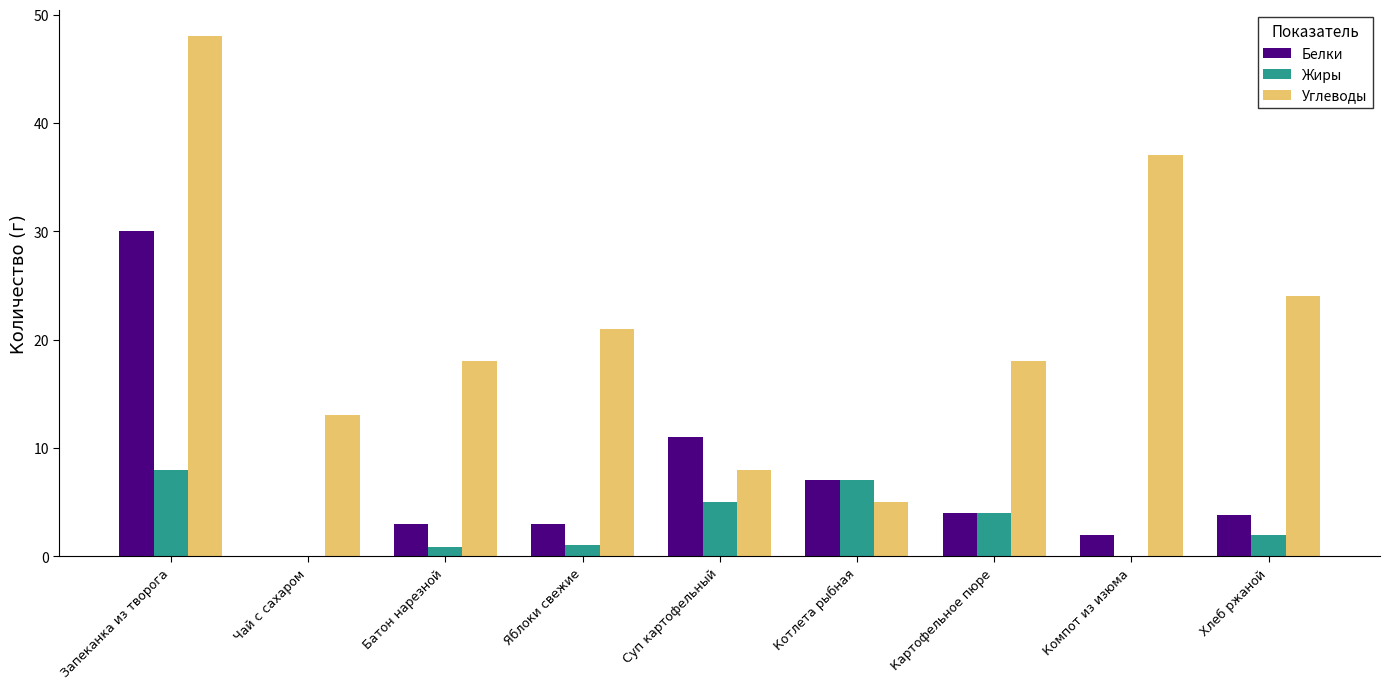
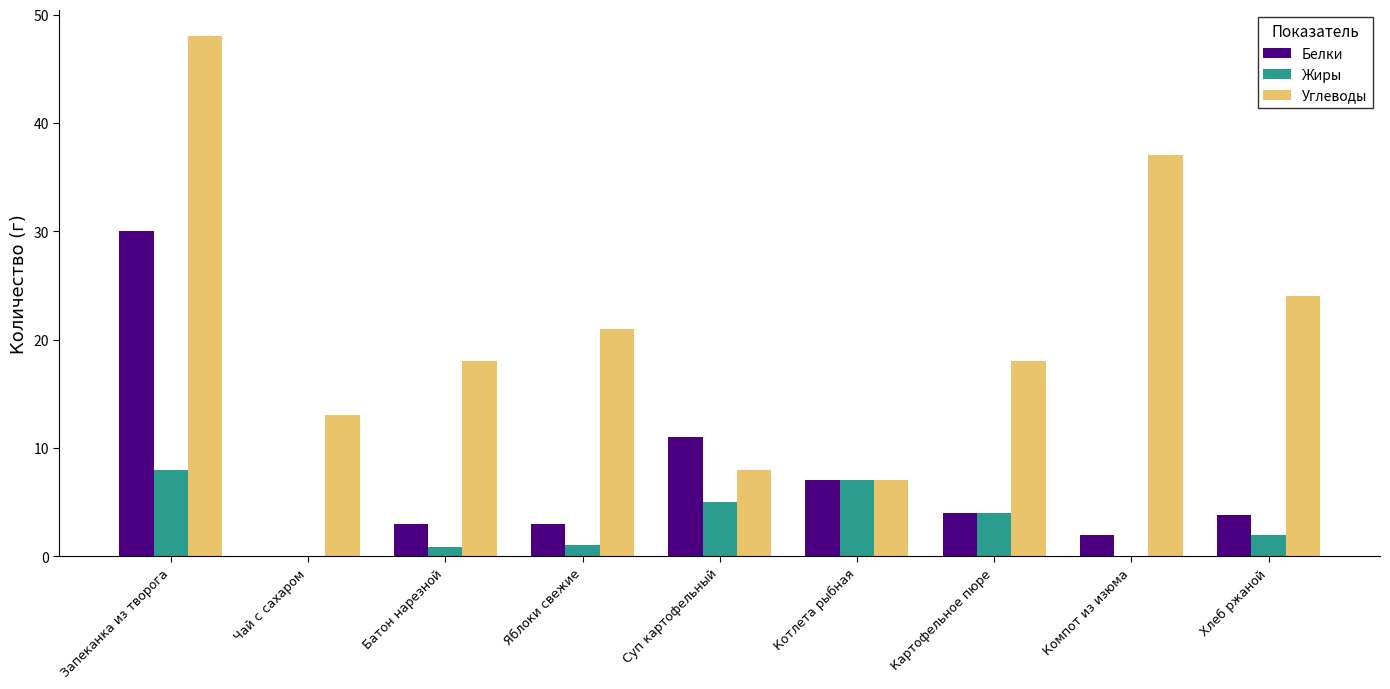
  {
    "Белки": {
      "Запеканка из творога": 30,
      "Чай с сахаром": 0,
      "Батон нарезной": 3,
      "Яблоки свежие": 3,
      "Суп картофельный": 11,
      "Котлета рыбная": 7,
      "Картофельное пюре": 4,
      "Компот из изюма": 2,
      "Хлеб ржаной": 4
    },
    "Жиры": {
      "Запеканка из творога": 8,
      "Чай с сахаром": 0,
      "Батон нарезной": 1,
      "Яблоки свежие": 1,
      "Суп картофельный": 5,
      "Котлета рыбная": 7,
      "Картофельное пюре": 4,
      "Компот из изюма": 0,
      "Хлеб ржаной": 2
    },
    "Углеводы": {
      "Запеканка из творога": 48,
      "Чай с сахаром": 13,
      "Батон нарезной": 18,
      "Яблоки свежие": 21,
      "Суп картофельный": 8,
-     "Котлета рыбная": 5,
+     "Котлета рыбная": 7,
      "Картофельное пюре": 18,
      "Компот из изюма": 37,
      "Хлеб ржаной": 24
    }
  }
